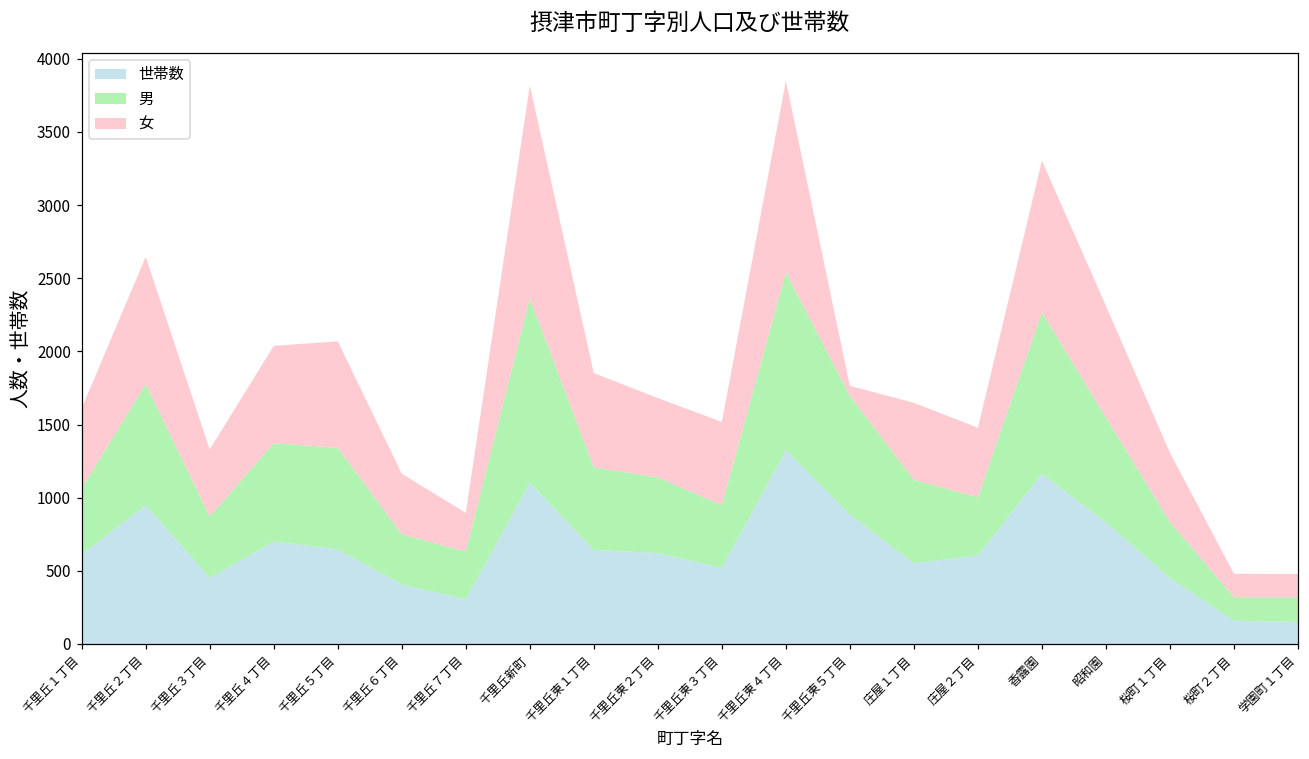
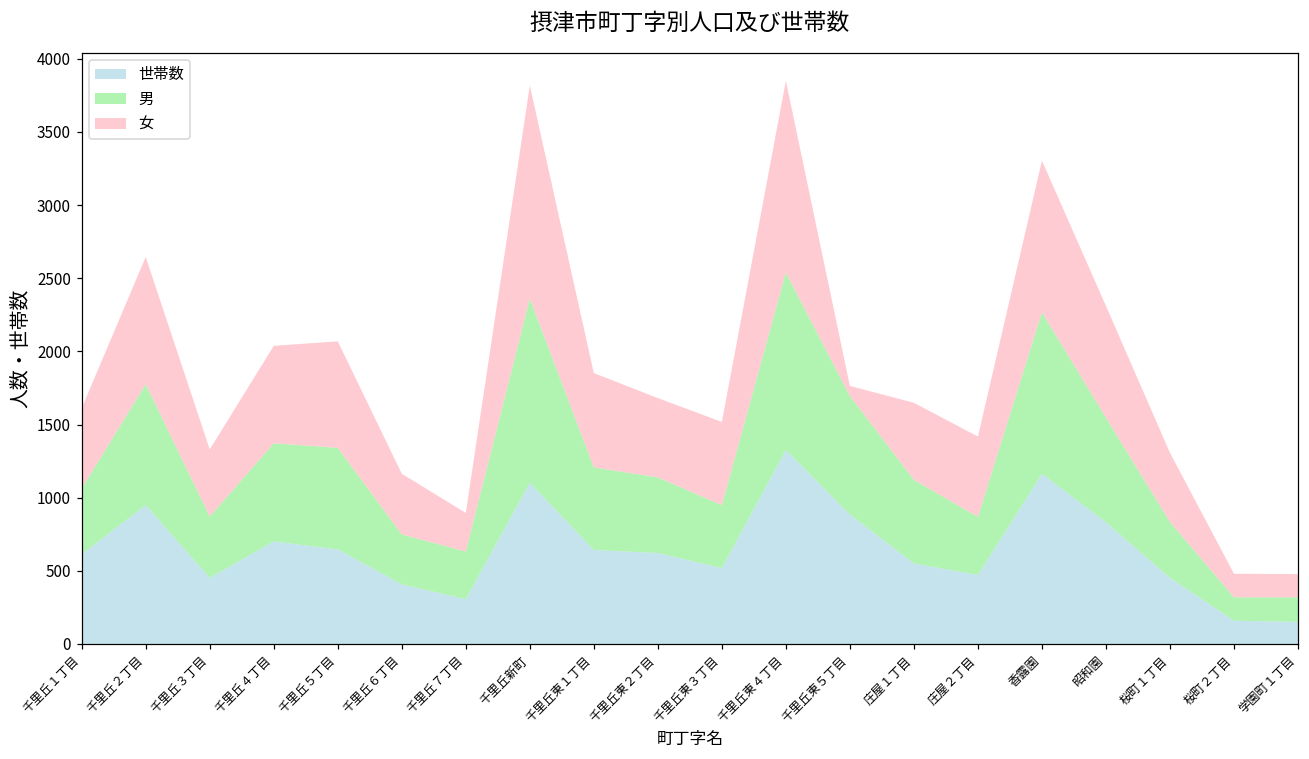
  {
    "世帯数": {
      "千里丘１丁目": 610,
      "千里丘２丁目": 950,
      "千里丘３丁目": 450,
      "千里丘４丁目": 700,
      "千里丘５丁目": 650,
      "千里丘６丁目": 410,
      "千里丘７丁目": 310,
      "千里丘新町": 1100,
      "千里丘東１丁目": 640,
      "千里丘東２丁目": 620,
      "千里丘東３丁目": 520,
      "千里丘東４丁目": 1330,
      "千里丘東５丁目": 890,
      "庄屋１丁目": 550,
-     "庄屋２丁目": 610,
+     "庄屋２丁目": 470,
      "香露園": 1160,
      "昭和園": 830,
      "桜町１丁目": 450,
      "桜町２丁目": 160,
      "学園町１丁目": 150
    },
    "男": {
      "千里丘１丁目": 450,
      "千里丘２丁目": 830,
      "千里丘３丁目": 420,
      "千里丘４丁目": 670,
      "千里丘５丁目": 690,
      "千里丘６丁目": 340,
      "千里丘７丁目": 330,
      "千里丘新町": 1260,
      "千里丘東１丁目": 560,
      "千里丘東２丁目": 520,
      "千里丘東３丁目": 430,
      "千里丘東４丁目": 1210,
      "千里丘東５丁目": 810,
      "庄屋１丁目": 570,
      "庄屋２丁目": 400,
      "香露園": 1100,
      "昭和園": 720,
      "桜町１丁目": 380,
      "桜町２丁目": 160,
      "学園町１丁目": 170
    },
    "女": {
      "千里丘１丁目": 550,
      "千里丘２丁目": 870,
      "千里丘３丁目": 460,
      "千里丘４丁目": 670,
      "千里丘５丁目": 730,
      "千里丘６丁目": 420,
      "千里丘７丁目": 260,
      "千里丘新町": 1460,
      "千里丘東１丁目": 650,
      "千里丘東２丁目": 540,
      "千里丘東３丁目": 570,
      "千里丘東４丁目": 1310,
      "千里丘東５丁目": 70,
      "庄屋１丁目": 530,
-     "庄屋２丁目": 480,
+     "庄屋２丁目": 550,
      "香露園": 1040,
      "昭和園": 760,
      "桜町１丁目": 470,
      "桜町２丁目": 160,
      "学園町１丁目": 160
    }
  }
